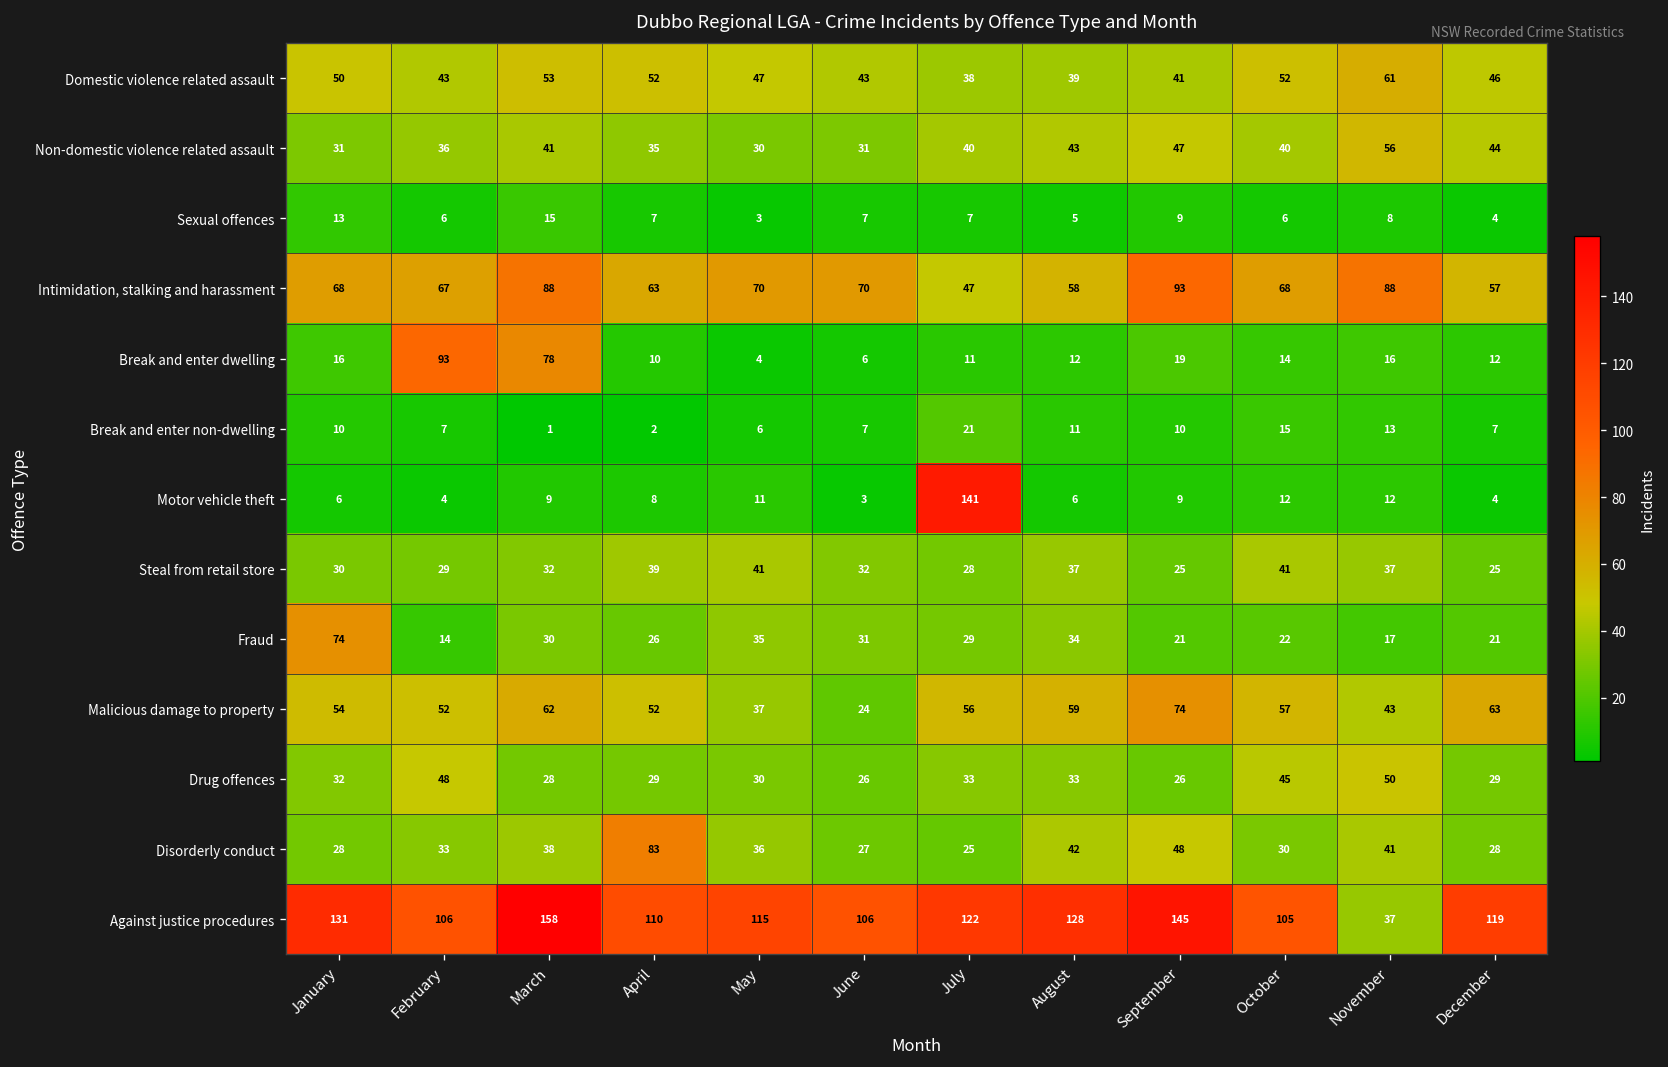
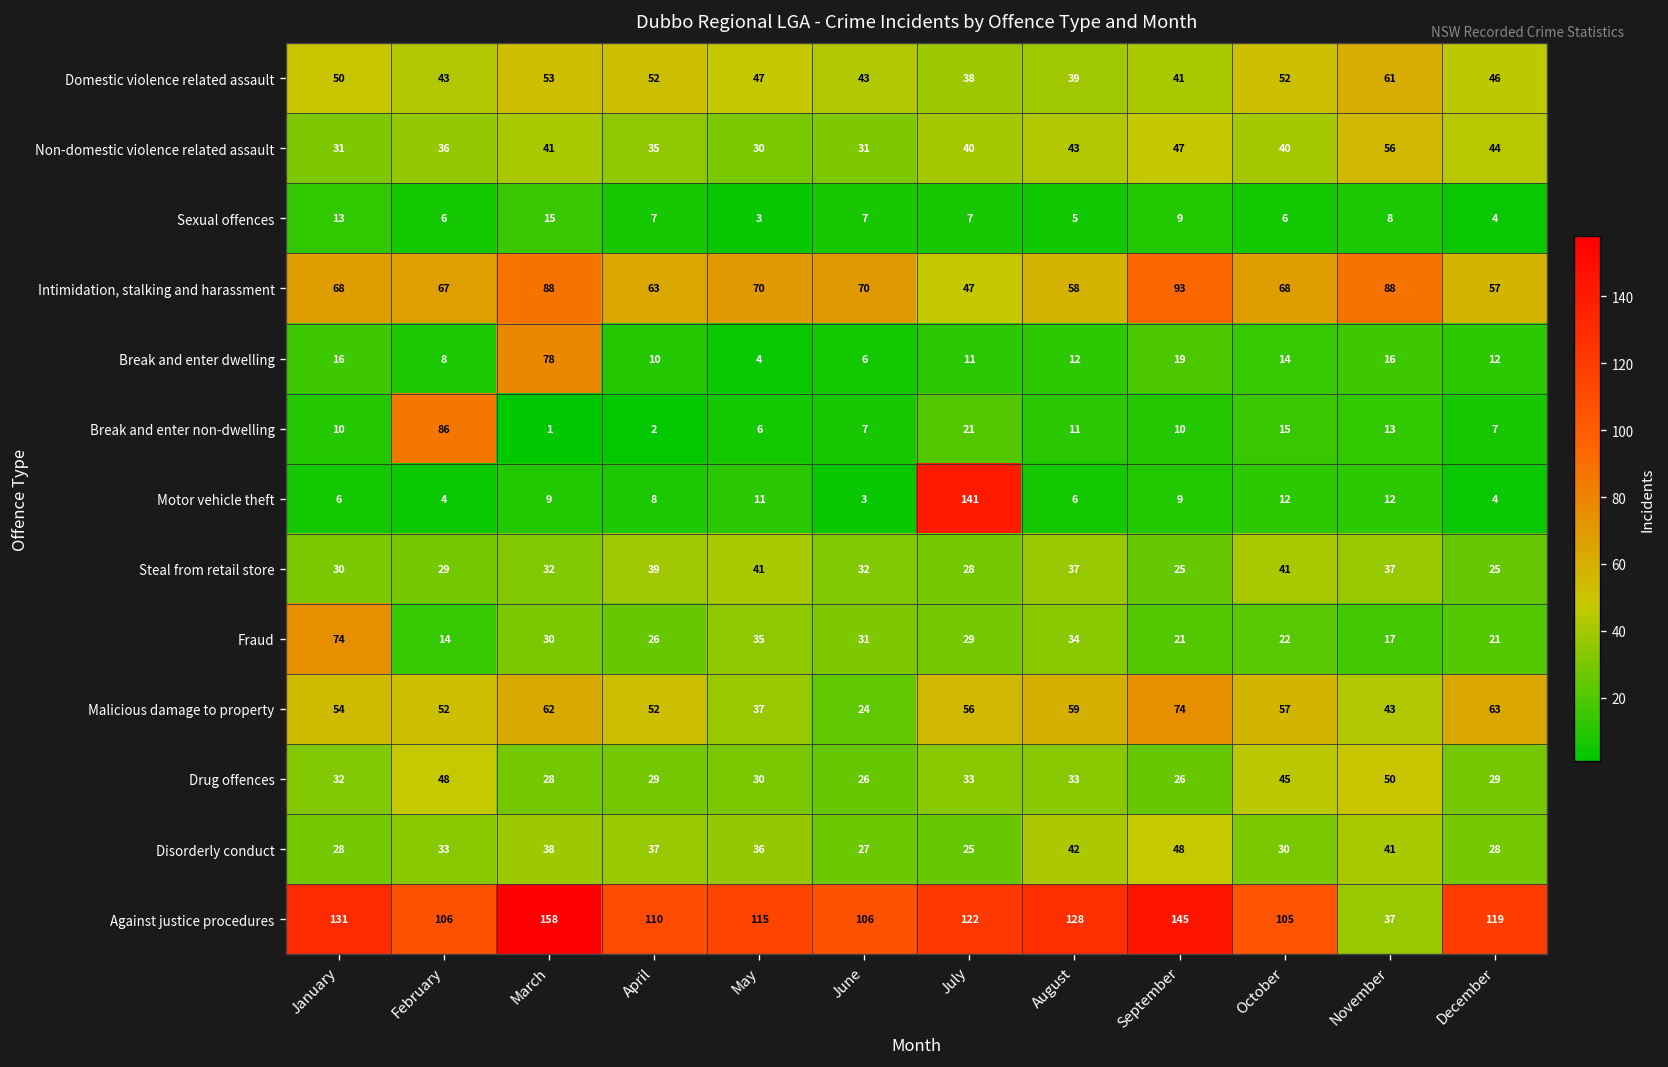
  {
    "Domestic violence related assault": {
      "January": 50,
      "February": 43,
      "March": 53,
      "April": 52,
      "May": 47,
      "June": 43,
      "July": 38,
      "August": 39,
      "September": 41,
      "October": 52,
      "November": 61,
      "December": 46
    },
    "Non-domestic violence related assault": {
      "January": 31,
      "February": 36,
      "March": 41,
      "April": 35,
      "May": 30,
      "June": 31,
      "July": 40,
      "August": 43,
      "September": 47,
      "October": 40,
      "November": 56,
      "December": 44
    },
    "Sexual offences": {
      "January": 13,
      "February": 6,
      "March": 15,
      "April": 7,
      "May": 3,
      "June": 7,
      "July": 7,
      "August": 5,
      "September": 9,
      "October": 6,
      "November": 8,
      "December": 4
    },
    "Intimidation, stalking and harassment": {
      "January": 68,
      "February": 67,
      "March": 88,
      "April": 63,
      "May": 70,
      "June": 70,
      "July": 47,
      "August": 58,
      "September": 93,
      "October": 68,
      "November": 88,
      "December": 57
    },
    "Break and enter dwelling": {
      "January": 16,
-     "February": 93,
+     "February": 8,
      "March": 78,
      "April": 10,
      "May": 4,
      "June": 6,
      "July": 11,
      "August": 12,
      "September": 19,
      "October": 14,
      "November": 16,
      "December": 12
    },
    "Break and enter non-dwelling": {
      "January": 10,
-     "February": 7,
+     "February": 86,
      "March": 1,
      "April": 2,
      "May": 6,
      "June": 7,
      "July": 21,
      "August": 11,
      "September": 10,
      "October": 15,
      "November": 13,
      "December": 7
    },
    "Motor vehicle theft": {
      "January": 6,
      "February": 4,
      "March": 9,
      "April": 8,
      "May": 11,
      "June": 3,
      "July": 141,
      "August": 6,
      "September": 9,
      "October": 12,
      "November": 12,
      "December": 4
    },
    "Steal from retail store": {
      "January": 30,
      "February": 29,
      "March": 32,
      "April": 39,
      "May": 41,
      "June": 32,
      "July": 28,
      "August": 37,
      "September": 25,
      "October": 41,
      "November": 37,
      "December": 25
    },
    "Fraud": {
      "January": 74,
      "February": 14,
      "March": 30,
      "April": 26,
      "May": 35,
      "June": 31,
      "July": 29,
      "August": 34,
      "September": 21,
      "October": 22,
      "November": 17,
      "December": 21
    },
    "Malicious damage to property": {
      "January": 54,
      "February": 52,
      "March": 62,
      "April": 52,
      "May": 37,
      "June": 24,
      "July": 56,
      "August": 59,
      "September": 74,
      "October": 57,
      "November": 43,
      "December": 63
    },
    "Drug offences": {
      "January": 32,
      "February": 48,
      "March": 28,
      "April": 29,
      "May": 30,
      "June": 26,
      "July": 33,
      "August": 33,
      "September": 26,
      "October": 45,
      "November": 50,
      "December": 29
    },
    "Disorderly conduct": {
      "January": 28,
      "February": 33,
      "March": 38,
-     "April": 83,
+     "April": 37,
      "May": 36,
      "June": 27,
      "July": 25,
      "August": 42,
      "September": 48,
      "October": 30,
      "November": 41,
      "December": 28
    },
    "Against justice procedures": {
      "January": 131,
      "February": 106,
      "March": 158,
      "April": 110,
      "May": 115,
      "June": 106,
      "July": 122,
      "August": 128,
      "September": 145,
      "October": 105,
      "November": 37,
      "December": 119
    }
  }
